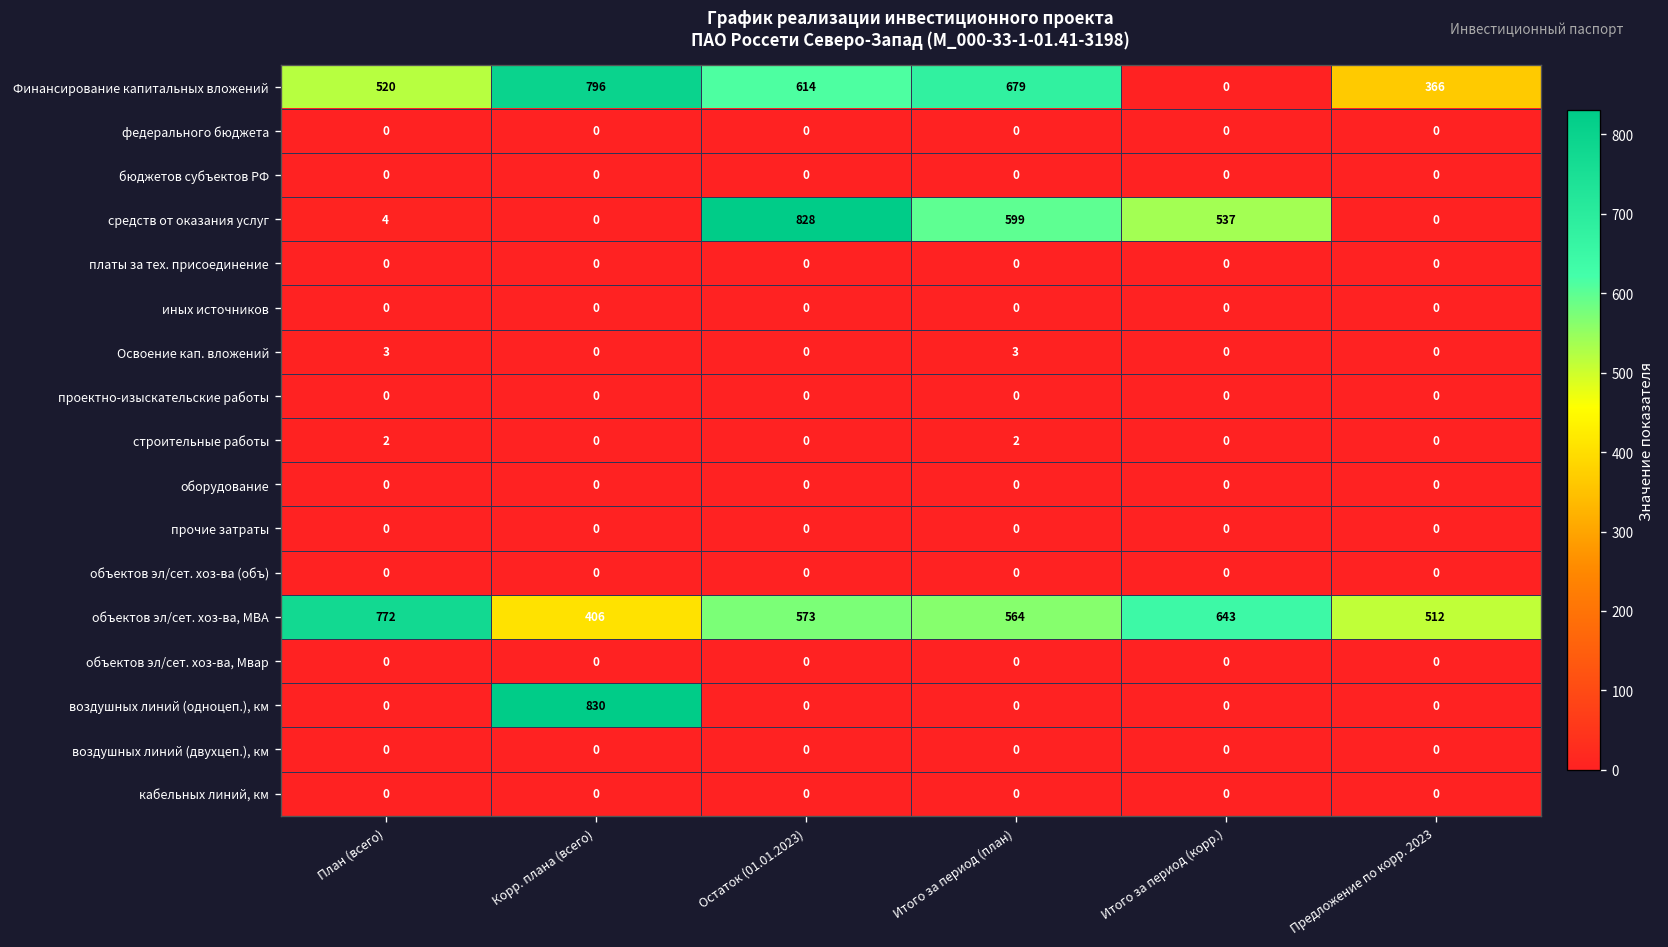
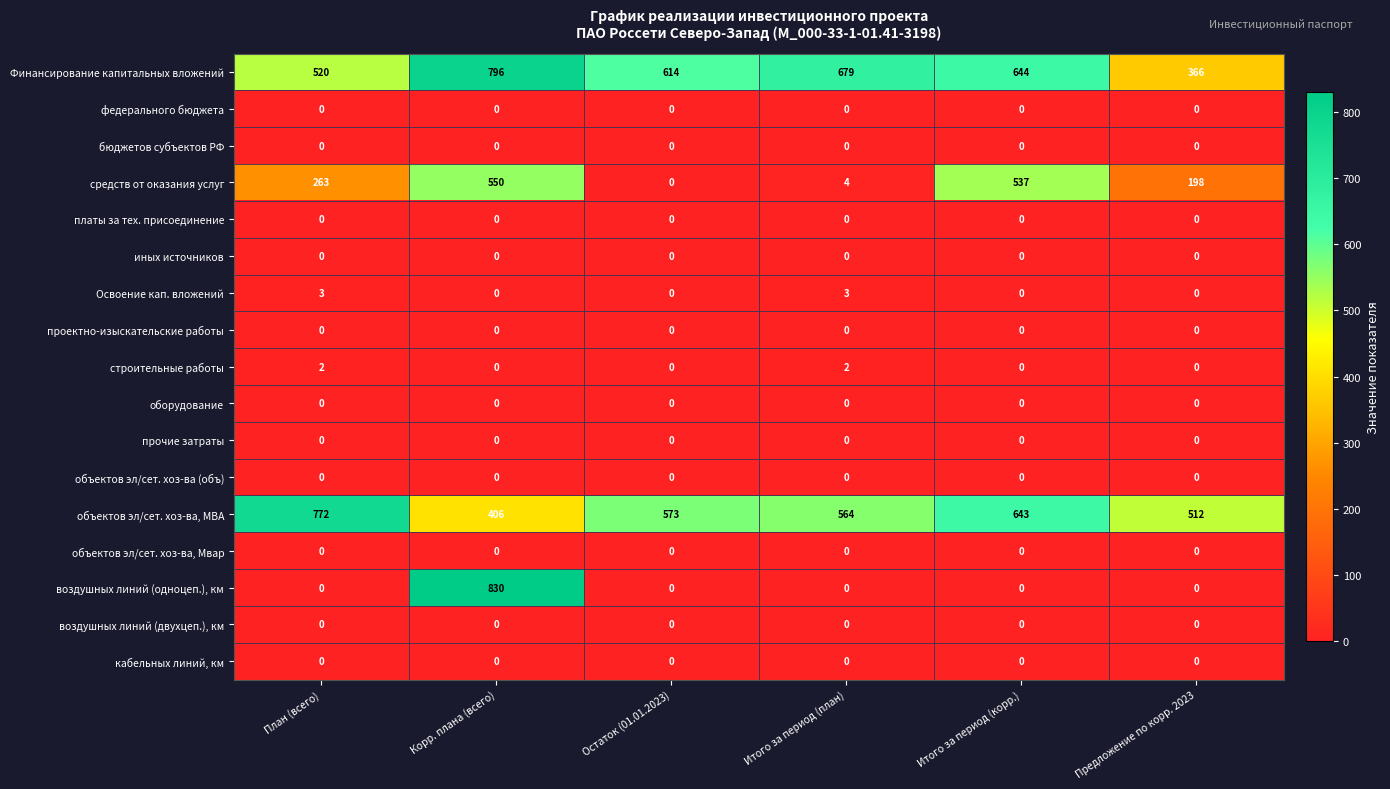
  {
    "Финансирование капитальных вложений": {
      "План (всего)": 520,
      "Корр. плана (всего)": 796,
      "Остаток (01.01.2023)": 614,
      "Итого за период (план)": 679,
-     "Итого за период (корр.)": 0,
+     "Итого за период (корр.)": 644,
      "Предложение по корр. 2023": 366
    },
    "федерального бюджета": {
      "План (всего)": 0,
      "Корр. плана (всего)": 0,
      "Остаток (01.01.2023)": 0,
      "Итого за период (план)": 0,
      "Итого за период (корр.)": 0,
      "Предложение по корр. 2023": 0
    },
    "бюджетов субъектов РФ": {
      "План (всего)": 0,
      "Корр. плана (всего)": 0,
      "Остаток (01.01.2023)": 0,
      "Итого за период (план)": 0,
      "Итого за период (корр.)": 0,
      "Предложение по корр. 2023": 0
    },
    "средств от оказания услуг": {
-     "План (всего)": 4,
-     "Корр. плана (всего)": 0,
-     "Остаток (01.01.2023)": 828,
-     "Итого за период (план)": 599,
+     "План (всего)": 263,
+     "Корр. плана (всего)": 550,
+     "Остаток (01.01.2023)": 0,
+     "Итого за период (план)": 4,
      "Итого за период (корр.)": 537,
-     "Предложение по корр. 2023": 0
+     "Предложение по корр. 2023": 198
    },
    "платы за тех. присоединение": {
      "План (всего)": 0,
      "Корр. плана (всего)": 0,
      "Остаток (01.01.2023)": 0,
      "Итого за период (план)": 0,
      "Итого за период (корр.)": 0,
      "Предложение по корр. 2023": 0
    },
    "иных источников": {
      "План (всего)": 0,
      "Корр. плана (всего)": 0,
      "Остаток (01.01.2023)": 0,
      "Итого за период (план)": 0,
      "Итого за период (корр.)": 0,
      "Предложение по корр. 2023": 0
    },
    "Освоение кап. вложений": {
      "План (всего)": 3,
      "Корр. плана (всего)": 0,
      "Остаток (01.01.2023)": 0,
      "Итого за период (план)": 3,
      "Итого за период (корр.)": 0,
      "Предложение по корр. 2023": 0
    },
    "проектно-изыскательские работы": {
      "План (всего)": 0,
      "Корр. плана (всего)": 0,
      "Остаток (01.01.2023)": 0,
      "Итого за период (план)": 0,
      "Итого за период (корр.)": 0,
      "Предложение по корр. 2023": 0
    },
    "строительные работы": {
      "План (всего)": 2,
      "Корр. плана (всего)": 0,
      "Остаток (01.01.2023)": 0,
      "Итого за период (план)": 2,
      "Итого за период (корр.)": 0,
      "Предложение по корр. 2023": 0
    },
    "оборудование": {
      "План (всего)": 0,
      "Корр. плана (всего)": 0,
      "Остаток (01.01.2023)": 0,
      "Итого за период (план)": 0,
      "Итого за период (корр.)": 0,
      "Предложение по корр. 2023": 0
    },
    "прочие затраты": {
      "План (всего)": 0,
      "Корр. плана (всего)": 0,
      "Остаток (01.01.2023)": 0,
      "Итого за период (план)": 0,
      "Итого за период (корр.)": 0,
      "Предложение по корр. 2023": 0
    },
    "объектов эл/сет. хоз-ва (объ)": {
      "План (всего)": 0,
      "Корр. плана (всего)": 0,
      "Остаток (01.01.2023)": 0,
      "Итого за период (план)": 0,
      "Итого за период (корр.)": 0,
      "Предложение по корр. 2023": 0
    },
    "объектов эл/сет. хоз-ва, МВА": {
      "План (всего)": 772,
      "Корр. плана (всего)": 406,
      "Остаток (01.01.2023)": 573,
      "Итого за период (план)": 564,
      "Итого за период (корр.)": 643,
      "Предложение по корр. 2023": 512
    },
    "объектов эл/сет. хоз-ва, Мвар": {
      "План (всего)": 0,
      "Корр. плана (всего)": 0,
      "Остаток (01.01.2023)": 0,
      "Итого за период (план)": 0,
      "Итого за период (корр.)": 0,
      "Предложение по корр. 2023": 0
    },
    "воздушных линий (одноцеп.), км": {
      "План (всего)": 0,
      "Корр. плана (всего)": 830,
      "Остаток (01.01.2023)": 0,
      "Итого за период (план)": 0,
      "Итого за период (корр.)": 0,
      "Предложение по корр. 2023": 0
    },
    "воздушных линий (двухцеп.), км": {
      "План (всего)": 0,
      "Корр. плана (всего)": 0,
      "Остаток (01.01.2023)": 0,
      "Итого за период (план)": 0,
      "Итого за период (корр.)": 0,
      "Предложение по корр. 2023": 0
    },
    "кабельных линий, км": {
      "План (всего)": 0,
      "Корр. плана (всего)": 0,
      "Остаток (01.01.2023)": 0,
      "Итого за период (план)": 0,
      "Итого за период (корр.)": 0,
      "Предложение по корр. 2023": 0
    }
  }
